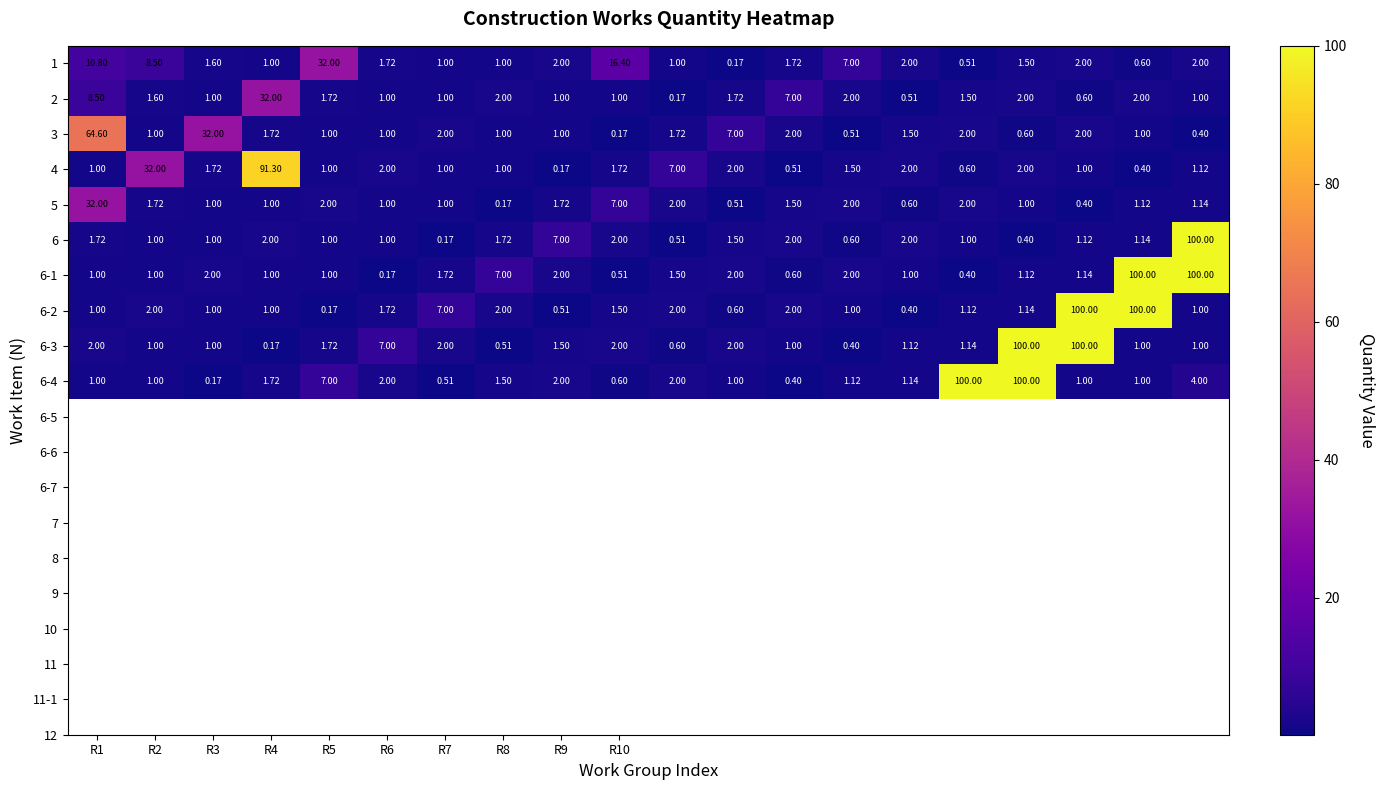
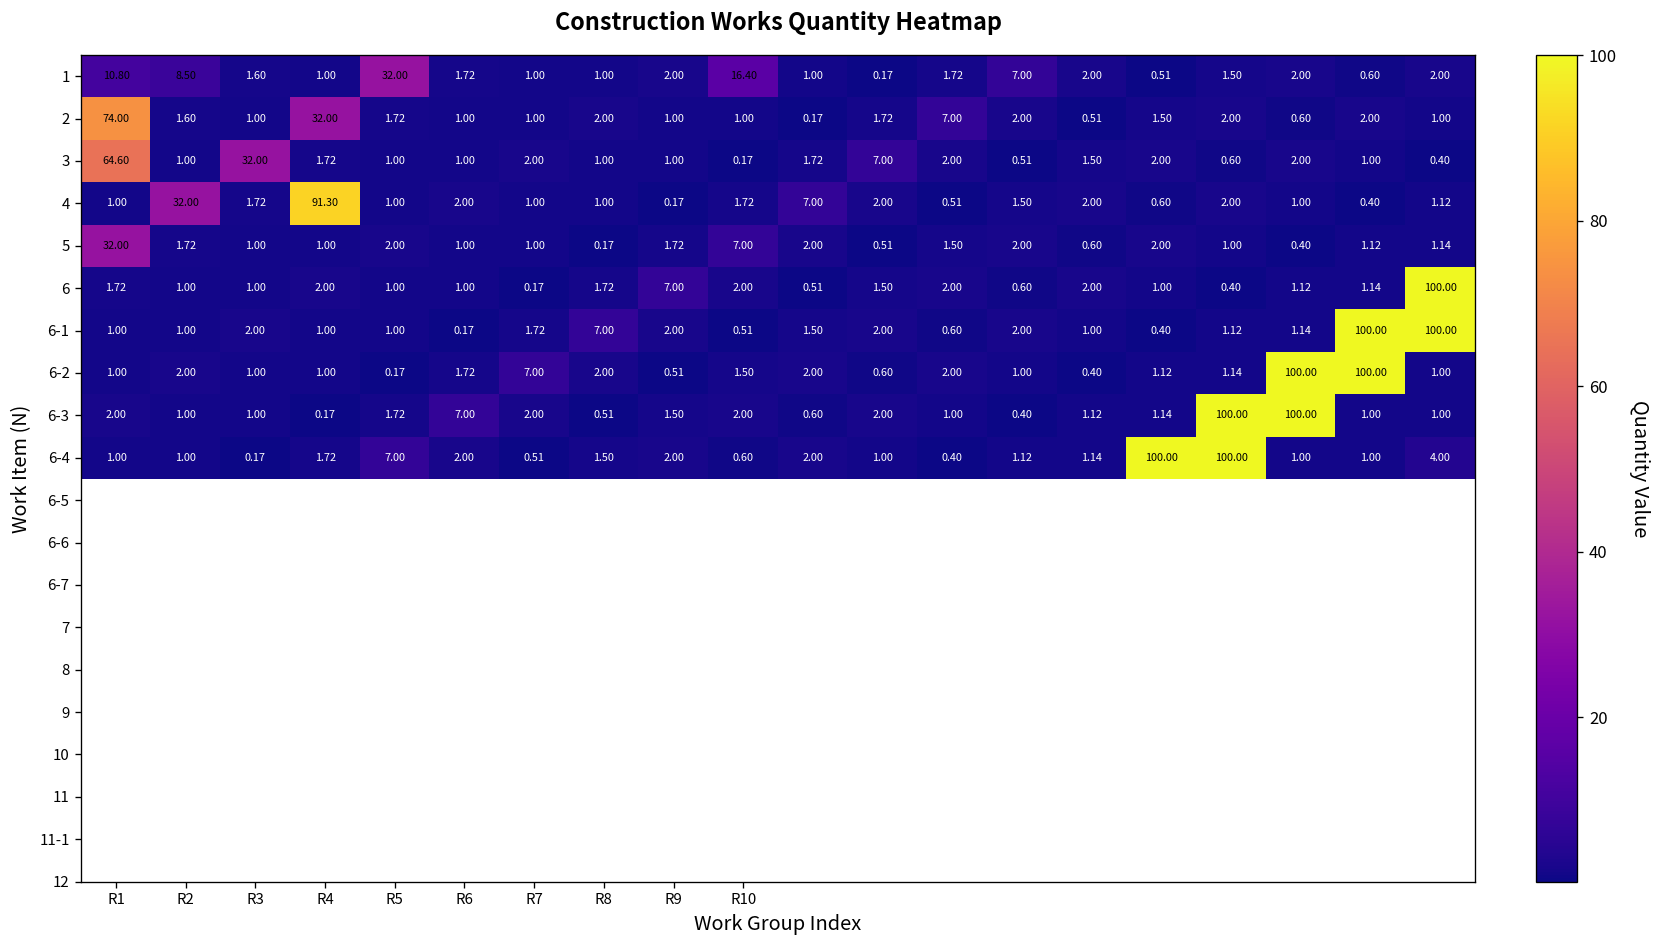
  {
    "1": {
      "R1": 10.80,
      "R2": 8.50,
      "R3": 1.60,
      "R4": 1.00,
      "R5": 32.00,
      "R6": 1.72,
      "R7": 1.00,
      "R8": 1.00,
      "R9": 2.00,
      "R10": 16.40
    },
    "2": {
-     "R1": 8.50,
+     "R1": 74.00,
      "R2": 1.60,
      "R3": 1.00,
      "R4": 32.00,
      "R5": 1.72,
      "R6": 1.00,
      "R7": 1.00,
      "R8": 2.00,
      "R9": 1.00,
      "R10": 1.00
    },
    "3": {
      "R1": 64.60,
      "R2": 1.00,
      "R3": 32.00,
      "R4": 1.72,
      "R5": 1.00,
      "R6": 1.00,
      "R7": 2.00,
      "R8": 1.00,
      "R9": 1.00,
      "R10": 0.17
    },
    "4": {
      "R1": 1.00,
      "R2": 32.00,
      "R3": 1.72,
      "R4": 91.30,
      "R5": 1.00,
      "R6": 2.00,
      "R7": 1.00,
      "R8": 1.00,
      "R9": 0.17,
      "R10": 1.72
    },
    "5": {
      "R1": 32.00,
      "R2": 1.72,
      "R3": 1.00,
      "R4": 1.00,
      "R5": 2.00,
      "R6": 1.00,
      "R7": 1.00,
      "R8": 0.17,
      "R9": 1.72,
      "R10": 7.00
    },
    "6": {
      "R1": 1.72,
      "R2": 1.00,
      "R3": 1.00,
      "R4": 2.00,
      "R5": 1.00,
      "R6": 1.00,
      "R7": 0.17,
      "R8": 1.72,
      "R9": 7.00,
      "R10": 2.00
    },
    "6-1": {
      "R1": 1.00,
      "R2": 1.00,
      "R3": 2.00,
      "R4": 1.00,
      "R5": 1.00,
      "R6": 0.17,
      "R7": 1.72,
      "R8": 7.00,
      "R9": 2.00,
      "R10": 0.51
    },
    "6-2": {
      "R1": 1.00,
      "R2": 2.00,
      "R3": 1.00,
      "R4": 1.00,
      "R5": 0.17,
      "R6": 1.72,
      "R7": 7.00,
      "R8": 2.00,
      "R9": 0.51,
      "R10": 1.50
    },
    "6-3": {
      "R1": 2.00,
      "R2": 1.00,
      "R3": 1.00,
      "R4": 0.17,
      "R5": 1.72,
      "R6": 7.00,
      "R7": 2.00,
      "R8": 0.51,
      "R9": 1.50,
      "R10": 2.00
    },
    "6-4": {
      "R1": 1.00,
      "R2": 1.00,
      "R3": 0.17,
      "R4": 1.72,
      "R5": 7.00,
      "R6": 2.00,
      "R7": 0.51,
      "R8": 1.50,
      "R9": 2.00,
      "R10": 0.60
    }
  }
